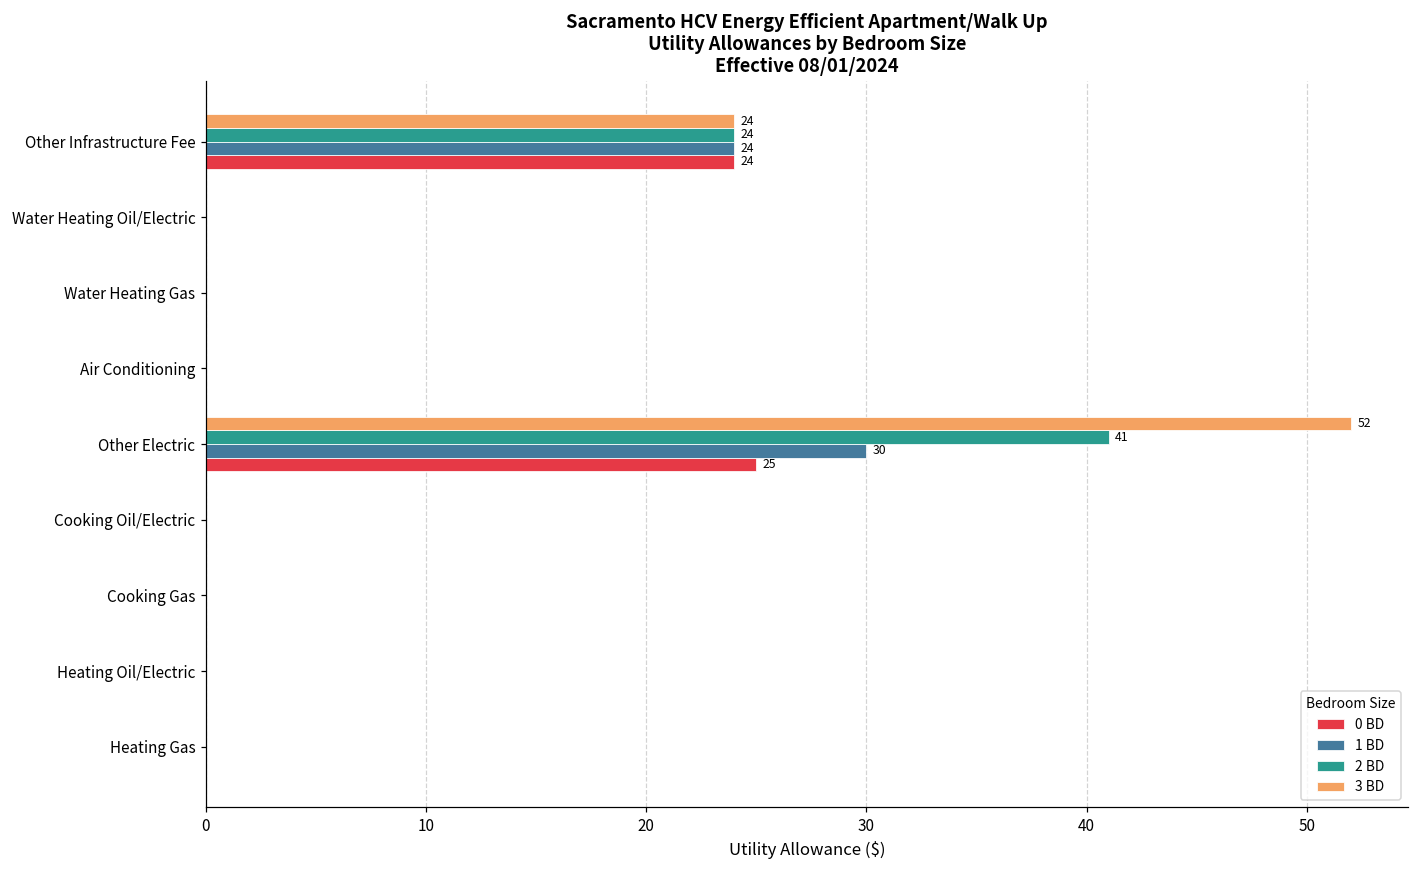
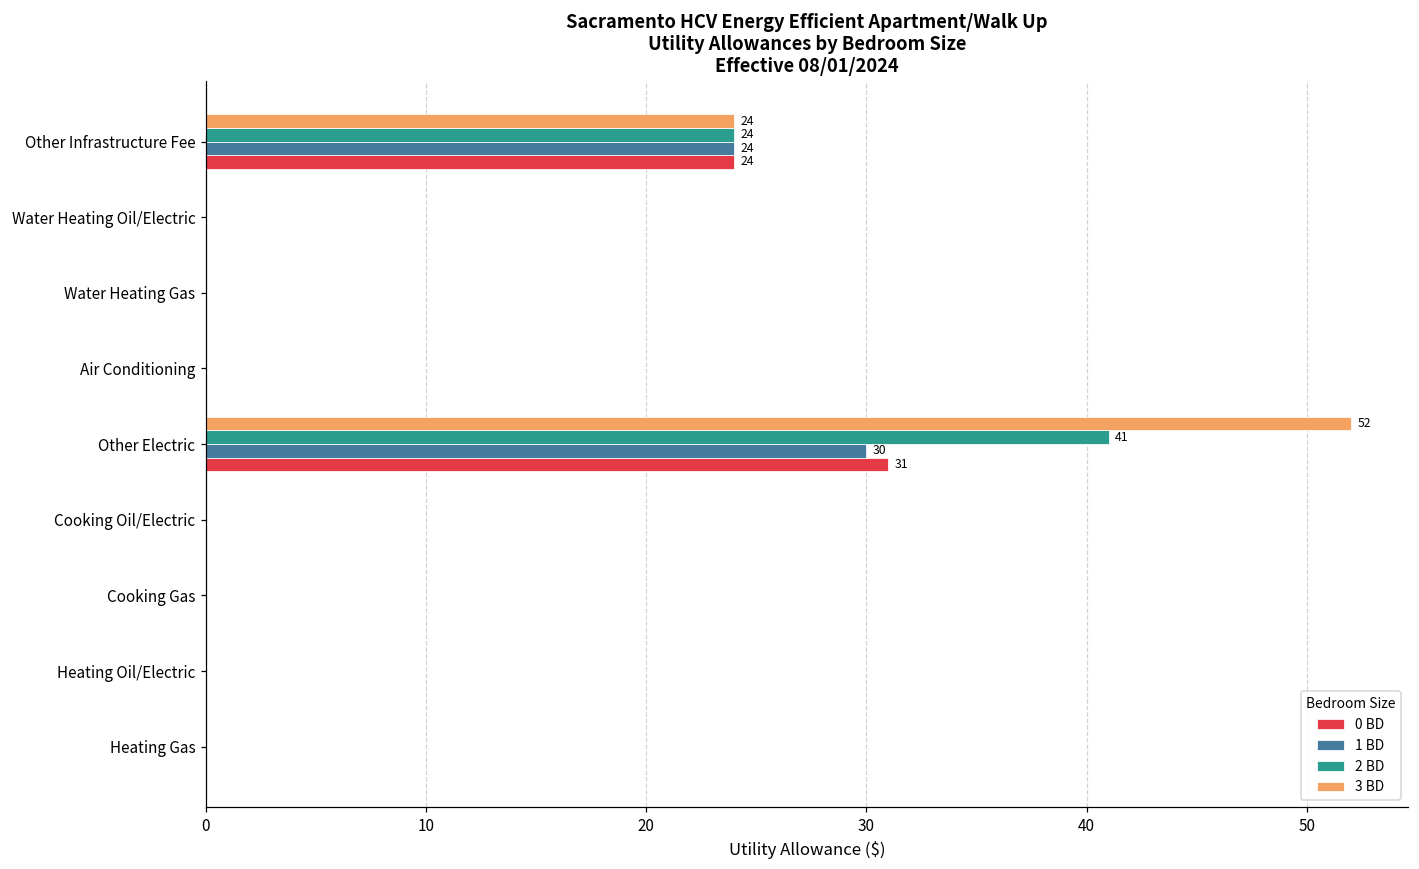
  {
    "0 BD": {
      "Other Infrastructure Fee": 24,
-     "Other Electric": 25
+     "Other Electric": 31
    },
    "3 BD": {
      "Other Infrastructure Fee": 24,
      "Other Electric": 52
    }
  }
